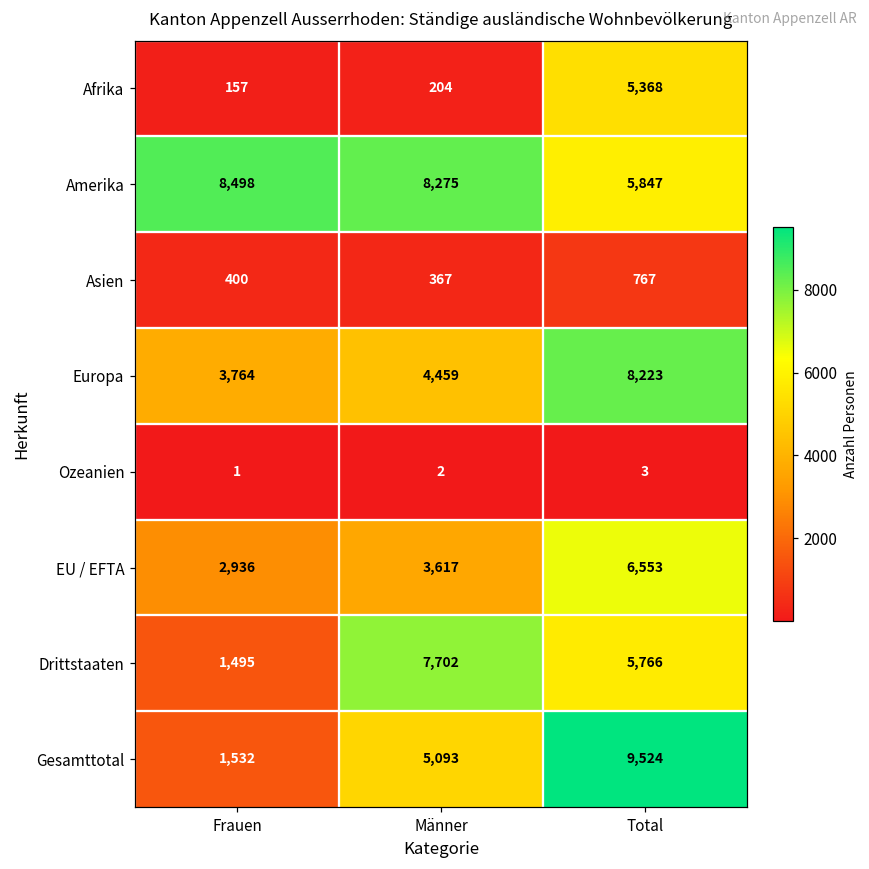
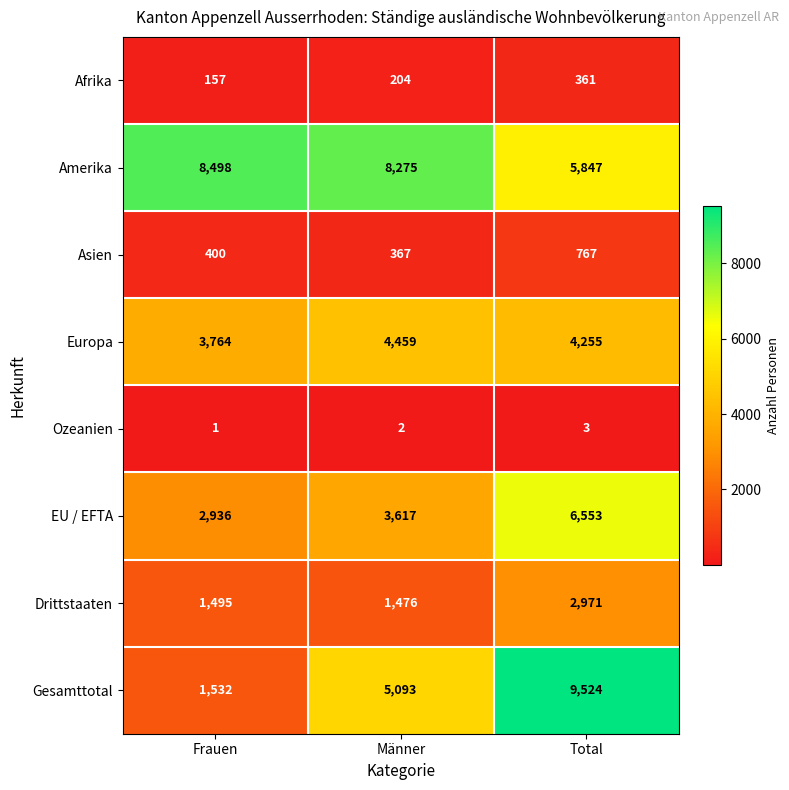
  {
    "Afrika": {
      "Frauen": "157",
      "Männer": "204",
-     "Total": "5,368"
+     "Total": "361"
    },
    "Amerika": {
      "Frauen": "8,498",
      "Männer": "8,275",
      "Total": "5,847"
    },
    "Asien": {
      "Frauen": "400",
      "Männer": "367",
      "Total": "767"
    },
    "Europa": {
      "Frauen": "3,764",
      "Männer": "4,459",
-     "Total": "8,223"
+     "Total": "4,255"
    },
    "Ozeanien": {
      "Frauen": "1",
      "Männer": "2",
      "Total": "3"
    },
    "EU / EFTA": {
      "Frauen": "2,936",
      "Männer": "3,617",
      "Total": "6,553"
    },
    "Drittstaaten": {
      "Frauen": "1,495",
-     "Männer": "7,702",
-     "Total": "5,766"
+     "Männer": "1,476",
+     "Total": "2,971"
    },
    "Gesamttotal": {
      "Frauen": "1,532",
      "Männer": "5,093",
      "Total": "9,524"
    }
  }
